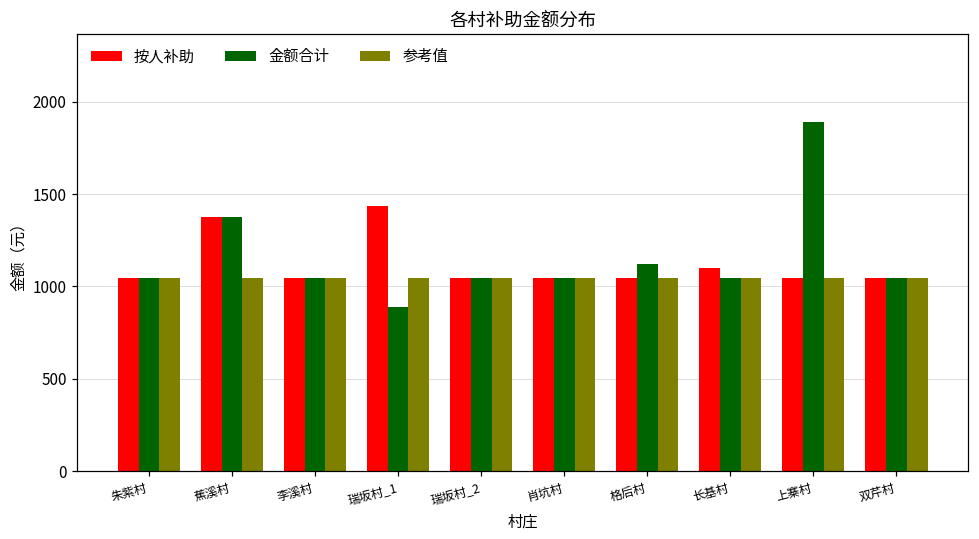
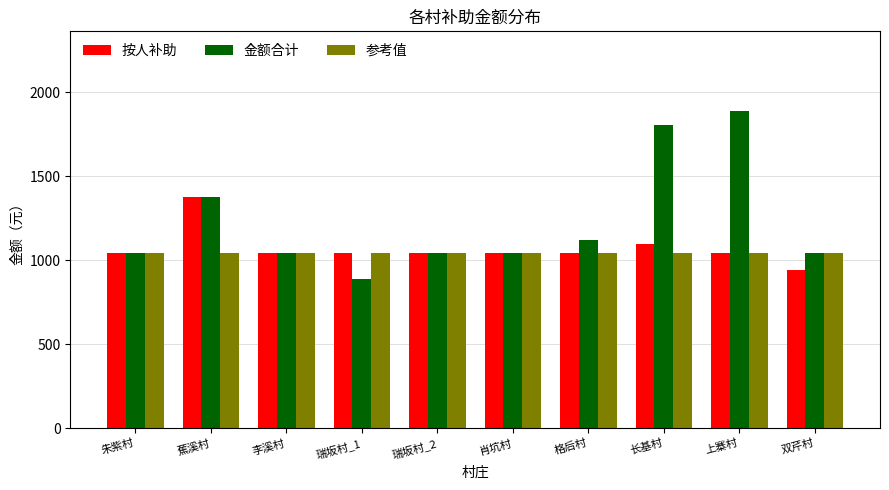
  {
    "按人补助": {
      "朱紫村": 1050,
      "蕉溪村": 1380,
      "李溪村": 1050,
-     "瑞坂村_1": 1440,
+     "瑞坂村_1": 1050,
      "瑞坂村_2": 1050,
      "肖坑村": 1050,
      "格后村": 1050,
      "长基村": 1100,
      "上寨村": 1050,
-     "双芹村": 1050
+     "双芹村": 940
    },
    "金额合计": {
      "朱紫村": 1050,
      "蕉溪村": 1380,
      "李溪村": 1050,
      "瑞坂村_1": 890,
      "瑞坂村_2": 1050,
      "肖坑村": 1050,
      "格后村": 1120,
-     "长基村": 1050,
+     "长基村": 1810,
      "上寨村": 1890,
      "双芹村": 1050
    },
    "参考值": {
      "朱紫村": 1050,
      "蕉溪村": 1050,
      "李溪村": 1050,
      "瑞坂村_1": 1050,
      "瑞坂村_2": 1050,
      "肖坑村": 1050,
      "格后村": 1050,
      "长基村": 1050,
      "上寨村": 1050,
      "双芹村": 1050
    }
  }
